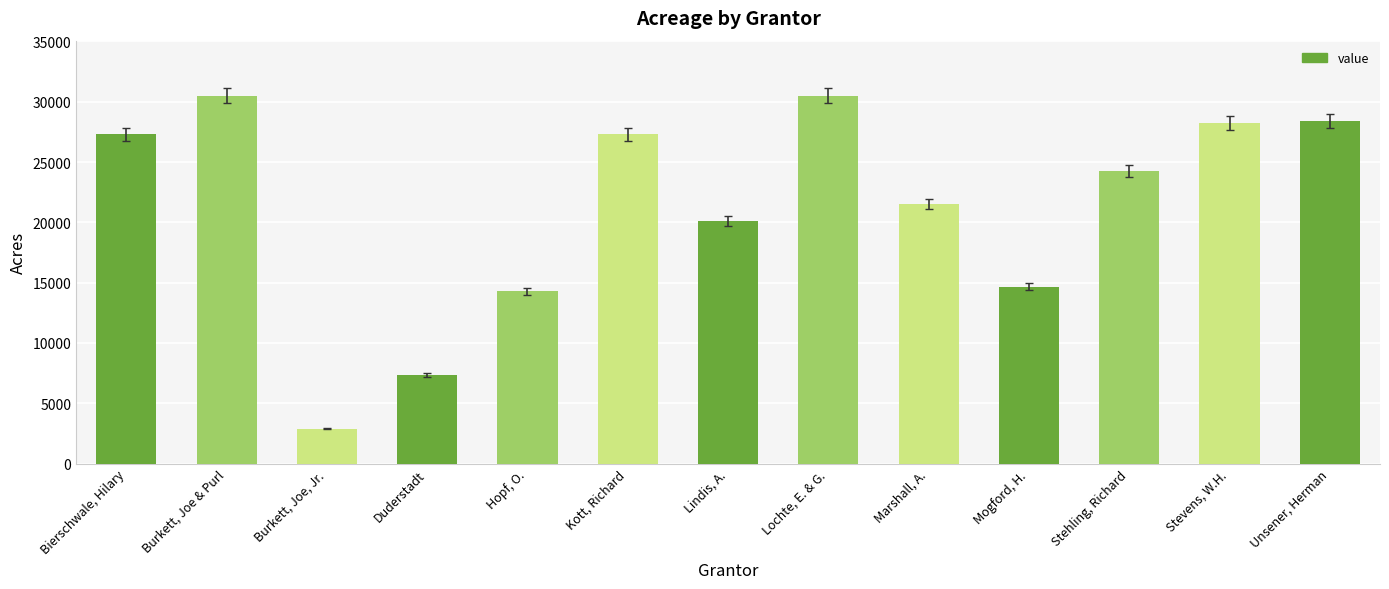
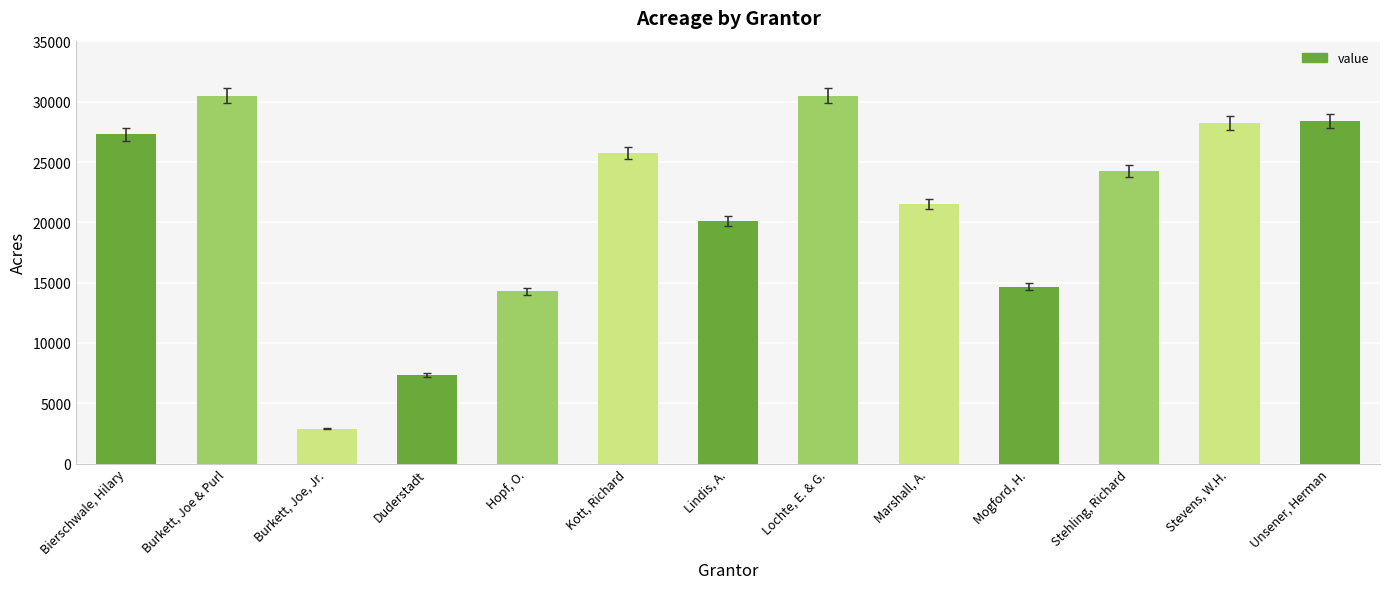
  {
    "value": {
      "Bierschwale, Hilary": 27300,
      "Burkett, Joe & Purl": 30500,
      "Burkett, Joe, Jr.": 2900,
      "Duderstadt": 7300,
      "Hopf, O.": 14300,
-     "Kott, Richard": 27300,
+     "Kott, Richard": 25700,
      "Lindis, A.": 20100,
      "Lochte, E. & G.": 30500,
      "Marshall, A.": 21500,
      "Mogford, H.": 14700,
      "Stehling, Richard": 24300,
      "Stevens, W.H.": 28200,
      "Unsener, Herman": 28400
    }
  }
